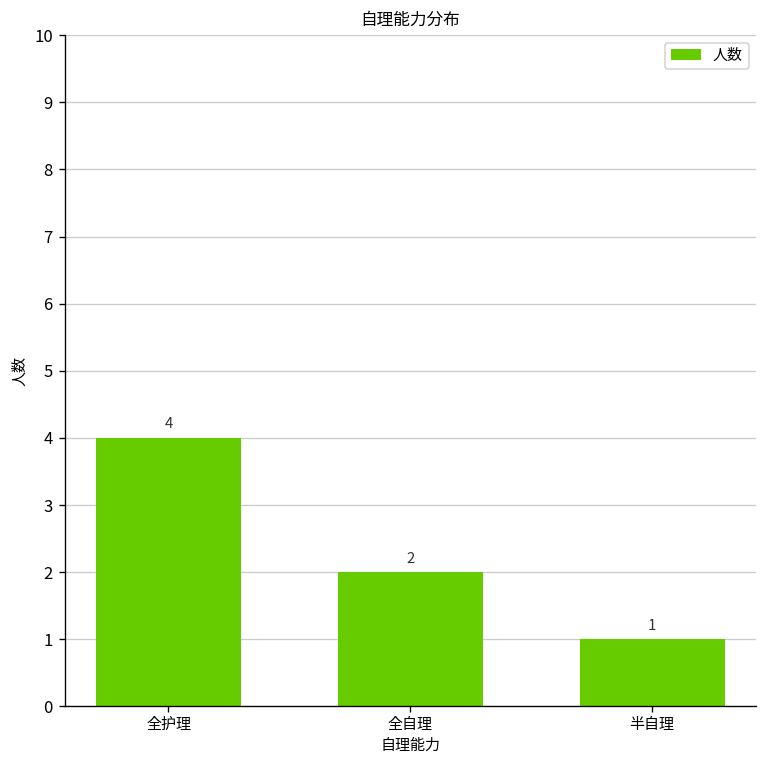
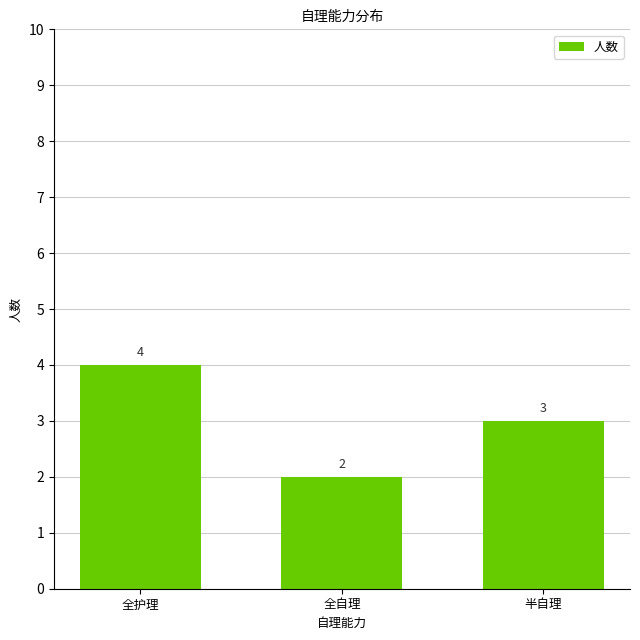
  {
    "全护理": 4,
    "全自理": 2,
-   "半自理": 1
+   "半自理": 3
  }
